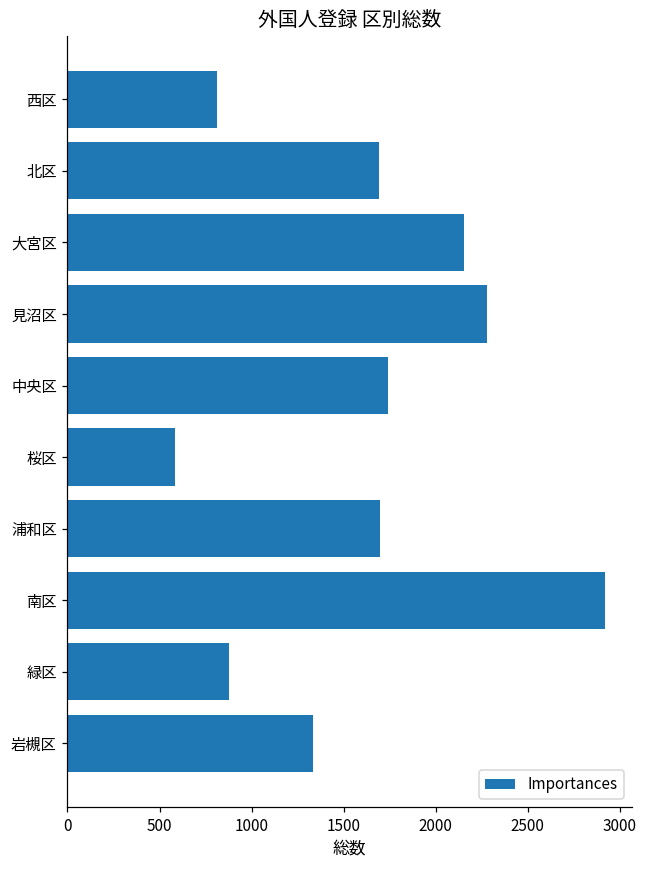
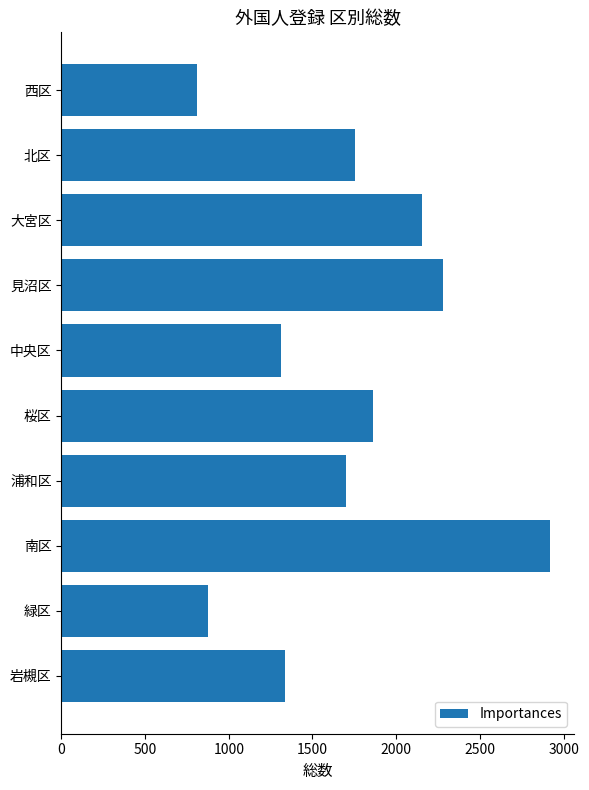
  {
    "西区": 810,
-   "北区": 1690,
+   "北区": 1760,
    "大宮区": 2150,
    "見沼区": 2280,
-   "中央区": 1740,
-   "桜区": 580,
+   "中央区": 1320,
+   "桜区": 1860,
    "浦和区": 1700,
    "南区": 2920,
    "緑区": 880,
    "岩槻区": 1340
  }
